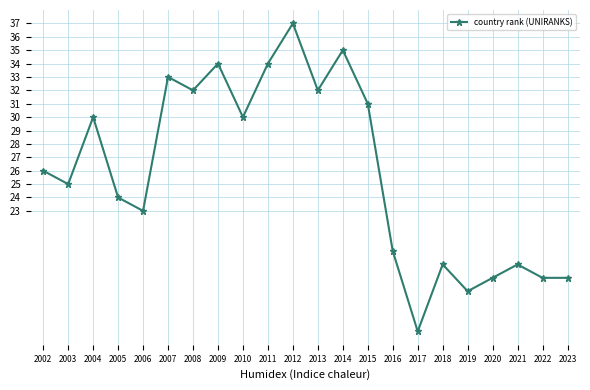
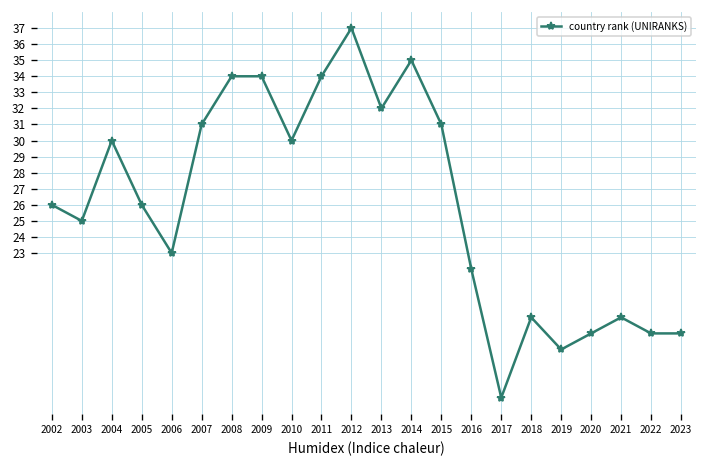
  {
    "2002": 26,
    "2003": 25,
    "2004": 30,
-   "2005": 24,
+   "2005": 26,
    "2006": 23,
-   "2007": 33,
-   "2008": 32,
+   "2007": 31,
+   "2008": 34,
    "2009": 34,
    "2010": 30,
    "2011": 34,
    "2012": 37,
    "2013": 32,
    "2014": 35,
    "2015": 31,
-   "2016": 20,
+   "2016": 22,
    "2017": 14,
    "2018": 19,
    "2019": 17,
    "2020": 18,
    "2021": 19,
    "2022": 18,
    "2023": 18
  }
